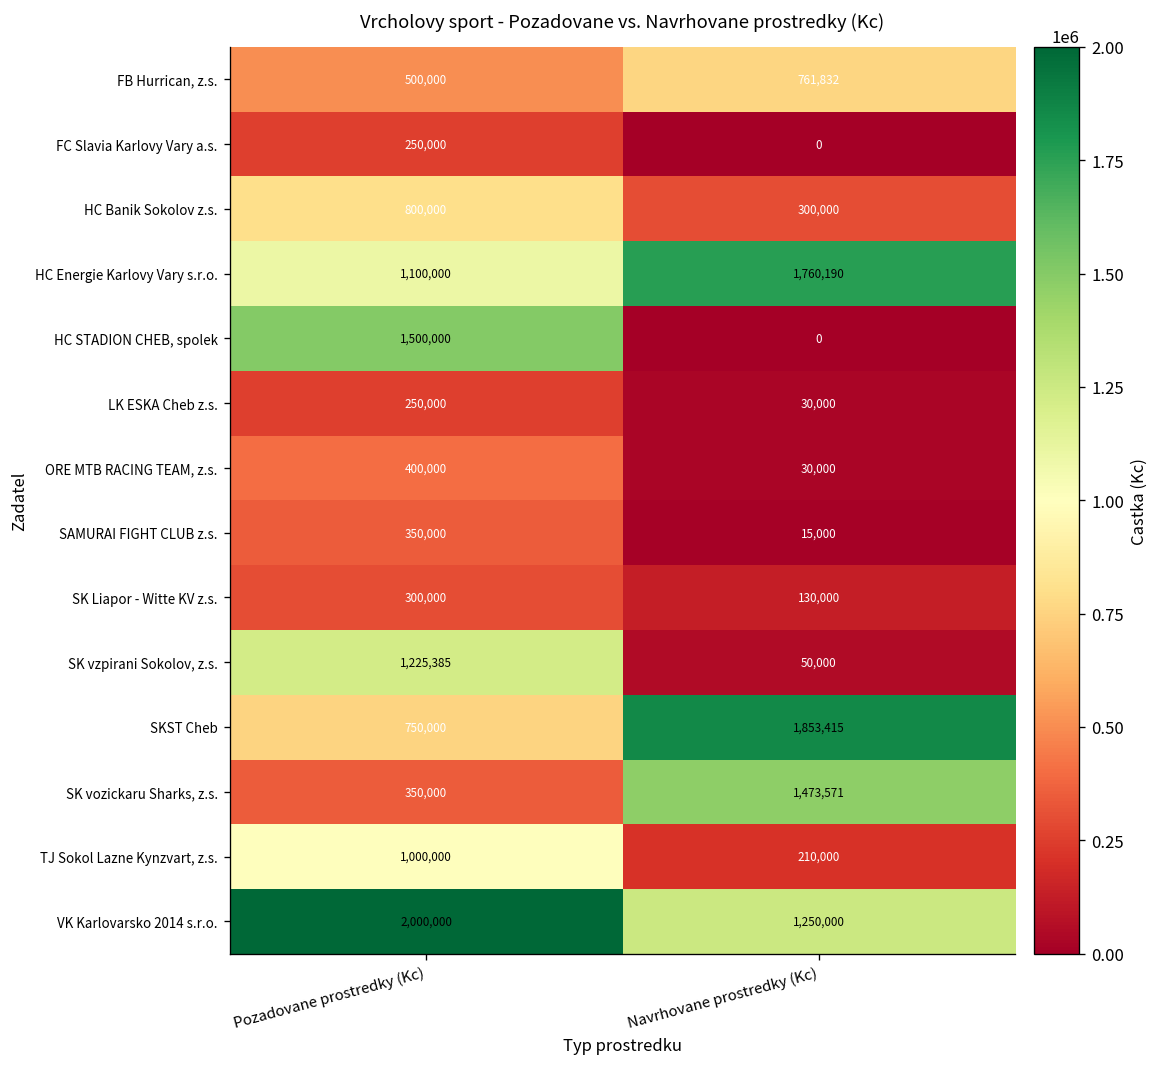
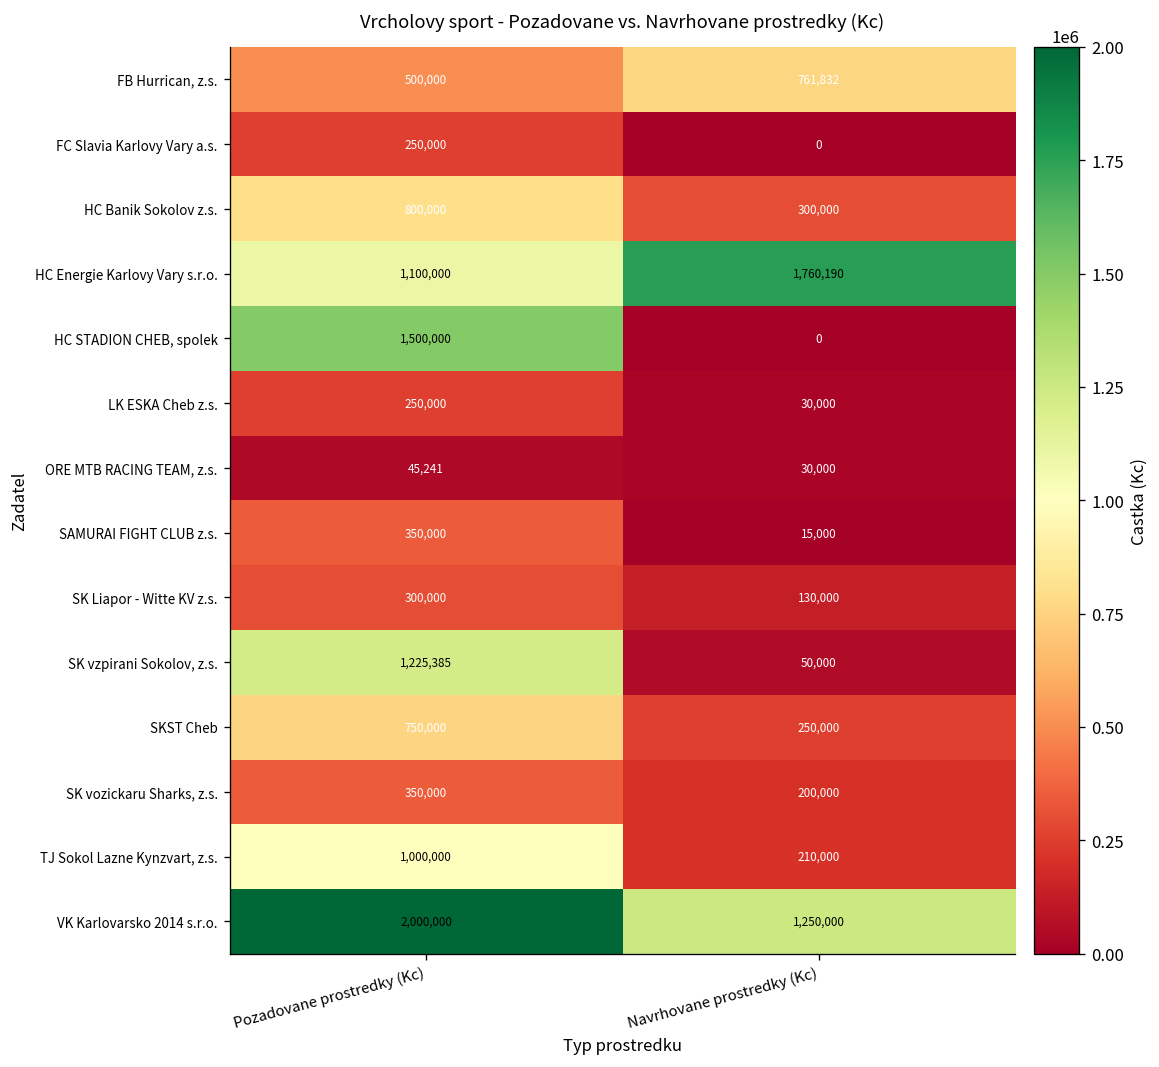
  {
    "FB Hurrican, z.s.": {
      "Pozadovane prostredky (Kc)": "500,000",
      "Navrhovane prostredky (Kc)": "761,832"
    },
    "FC Slavia Karlovy Vary a.s.": {
      "Pozadovane prostredky (Kc)": "250,000",
      "Navrhovane prostredky (Kc)": "0"
    },
    "HC Banik Sokolov z.s.": {
      "Pozadovane prostredky (Kc)": "800,000",
      "Navrhovane prostredky (Kc)": "300,000"
    },
    "HC Energie Karlovy Vary s.r.o.": {
      "Pozadovane prostredky (Kc)": "1,100,000",
      "Navrhovane prostredky (Kc)": "1,760,190"
    },
    "HC STADION CHEB, spolek": {
      "Pozadovane prostredky (Kc)": "1,500,000",
      "Navrhovane prostredky (Kc)": "0"
    },
    "LK ESKA Cheb z.s.": {
      "Pozadovane prostredky (Kc)": "250,000",
      "Navrhovane prostredky (Kc)": "30,000"
    },
    "ORE MTB RACING TEAM, z.s.": {
-     "Pozadovane prostredky (Kc)": "400,000",
+     "Pozadovane prostredky (Kc)": "45,241",
      "Navrhovane prostredky (Kc)": "30,000"
    },
    "SAMURAI FIGHT CLUB z.s.": {
      "Pozadovane prostredky (Kc)": "350,000",
      "Navrhovane prostredky (Kc)": "15,000"
    },
    "SK Liapor - Witte KV z.s.": {
      "Pozadovane prostredky (Kc)": "300,000",
      "Navrhovane prostredky (Kc)": "130,000"
    },
    "SK vzpirani Sokolov, z.s.": {
      "Pozadovane prostredky (Kc)": "1,225,385",
      "Navrhovane prostredky (Kc)": "50,000"
    },
    "SKST Cheb": {
      "Pozadovane prostredky (Kc)": "750,000",
-     "Navrhovane prostredky (Kc)": "1,853,415"
+     "Navrhovane prostredky (Kc)": "250,000"
    },
    "SK vozickaru Sharks, z.s.": {
      "Pozadovane prostredky (Kc)": "350,000",
-     "Navrhovane prostredky (Kc)": "1,473,571"
+     "Navrhovane prostredky (Kc)": "200,000"
    },
    "TJ Sokol Lazne Kynzvart, z.s.": {
      "Pozadovane prostredky (Kc)": "1,000,000",
      "Navrhovane prostredky (Kc)": "210,000"
    },
    "VK Karlovarsko 2014 s.r.o.": {
      "Pozadovane prostredky (Kc)": "2,000,000",
      "Navrhovane prostredky (Kc)": "1,250,000"
    }
  }
